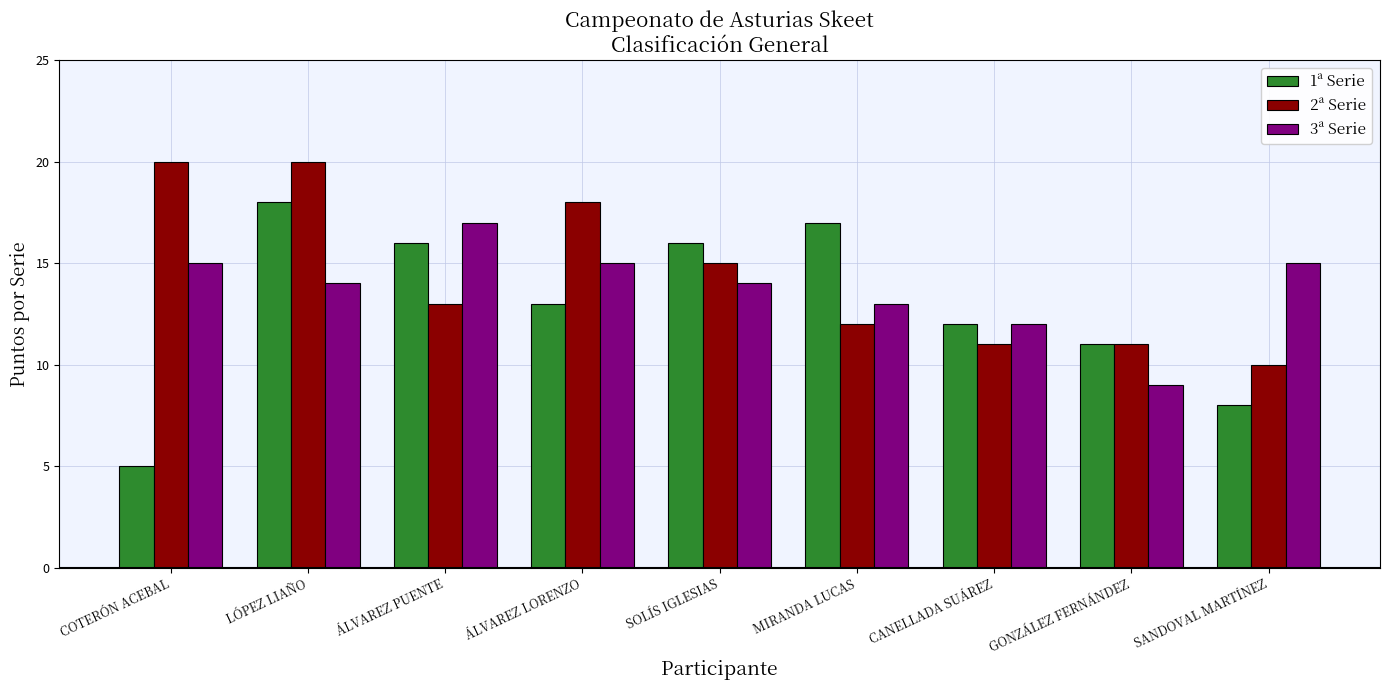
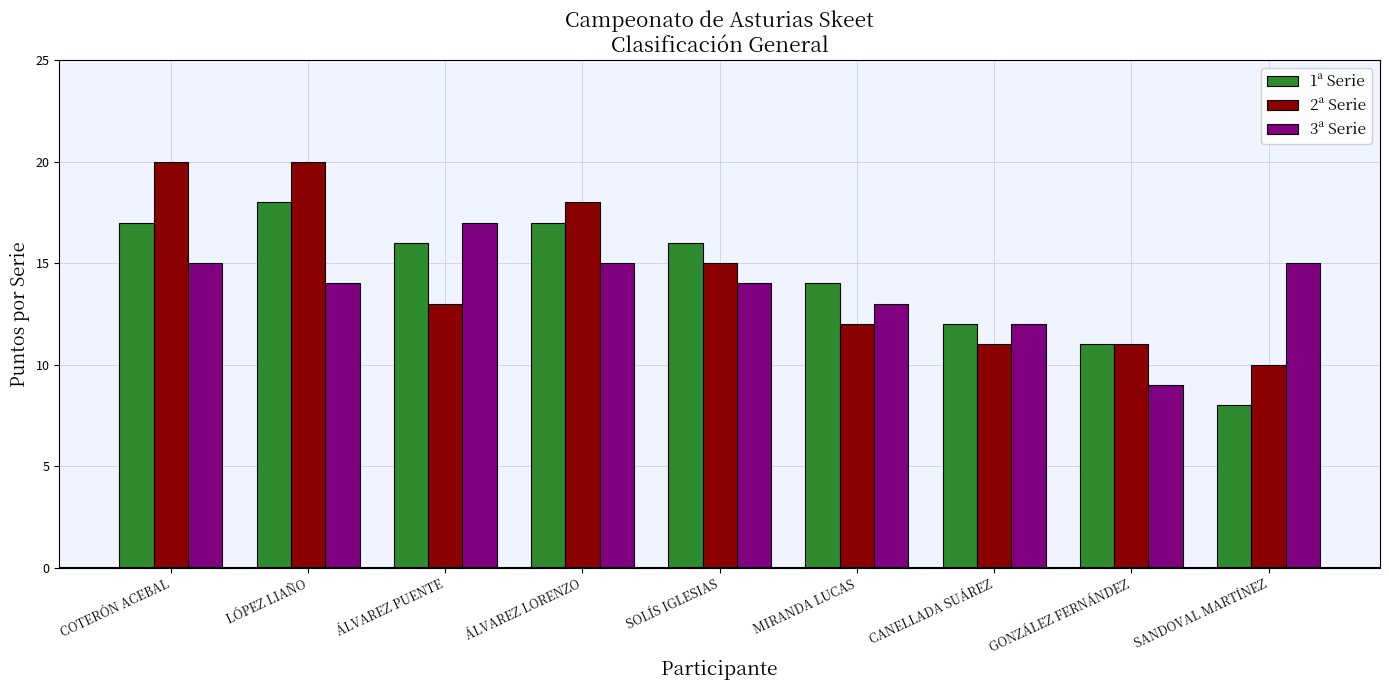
  {
    "1ª Serie": {
-     "COTERÓN ACEBAL": 5,
+     "COTERÓN ACEBAL": 17,
      "LÓPEZ LIAÑO": 18,
      "ÁLVAREZ PUENTE": 16,
-     "ÁLVAREZ LORENZO": 13,
+     "ÁLVAREZ LORENZO": 17,
      "SOLÍS IGLESIAS": 16,
-     "MIRANDA LUCAS": 17,
+     "MIRANDA LUCAS": 14,
      "CANELLADA SUÁREZ": 12,
      "GONZÁLEZ FERNÁNDEZ": 11,
      "SANDOVAL MARTÍNEZ": 8
    },
    "2ª Serie": {
      "COTERÓN ACEBAL": 20,
      "LÓPEZ LIAÑO": 20,
      "ÁLVAREZ PUENTE": 13,
      "ÁLVAREZ LORENZO": 18,
      "SOLÍS IGLESIAS": 15,
      "MIRANDA LUCAS": 12,
      "CANELLADA SUÁREZ": 11,
      "GONZÁLEZ FERNÁNDEZ": 11,
      "SANDOVAL MARTÍNEZ": 10
    },
    "3ª Serie": {
      "COTERÓN ACEBAL": 15,
      "LÓPEZ LIAÑO": 14,
      "ÁLVAREZ PUENTE": 17,
      "ÁLVAREZ LORENZO": 15,
      "SOLÍS IGLESIAS": 14,
      "MIRANDA LUCAS": 13,
      "CANELLADA SUÁREZ": 12,
      "GONZÁLEZ FERNÁNDEZ": 9,
      "SANDOVAL MARTÍNEZ": 15
    }
  }
